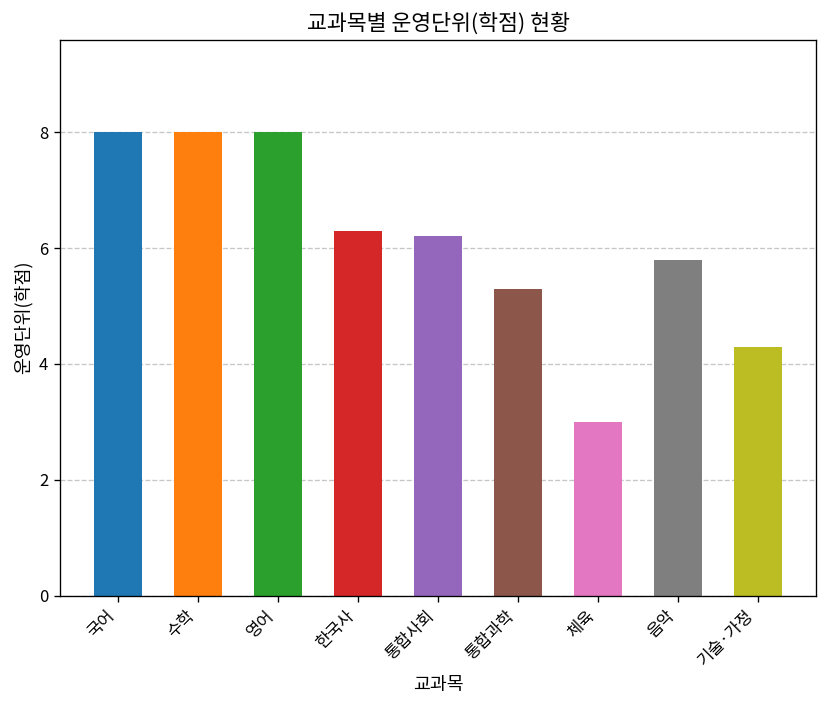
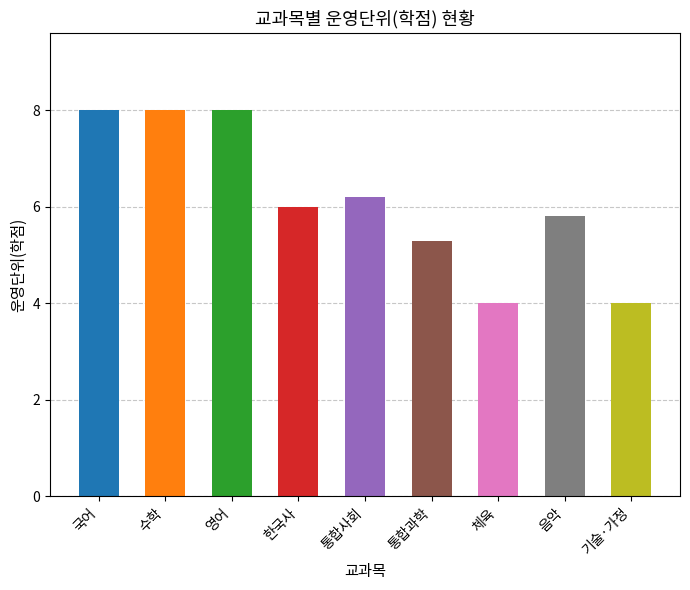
  {
    "국어": 8.0,
    "수학": 8.0,
    "영어": 8.0,
-   "한국사": 6.3,
+   "한국사": 6.0,
    "통합사회": 6.2,
    "통합과학": 5.3,
-   "체육": 3,
+   "체육": 4,
    "음악": 5.8,
-   "기술·가정": 4.3
+   "기술·가정": 4.0
  }
